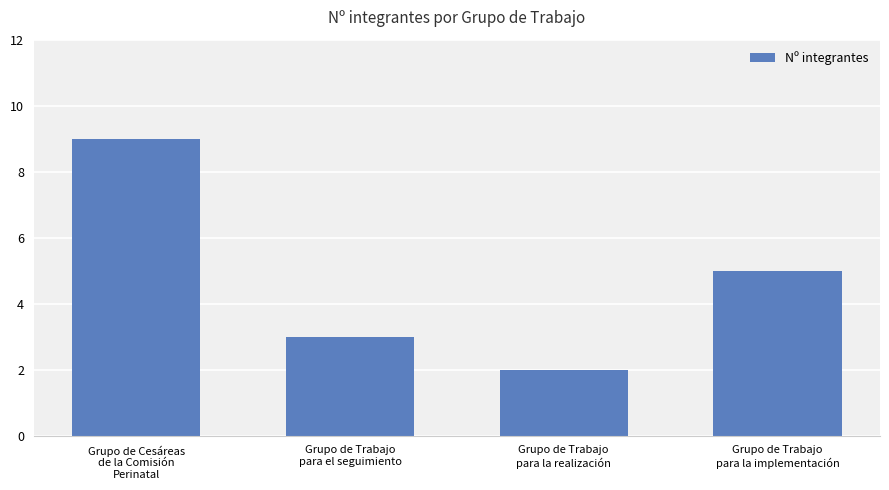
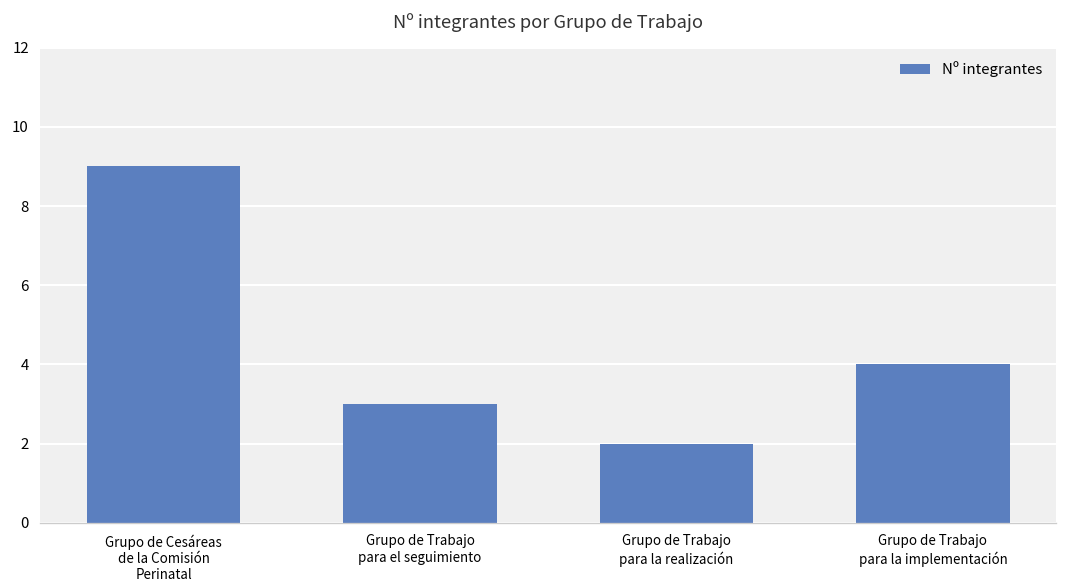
  {
    "Grupo de Cesáreas de la Comisión Perinatal": 9,
    "Grupo de Trabajo para el seguimiento": 3,
    "Grupo de Trabajo para la realización": 2,
-   "Grupo de Trabajo para la implementación": 5
+   "Grupo de Trabajo para la implementación": 4
  }
